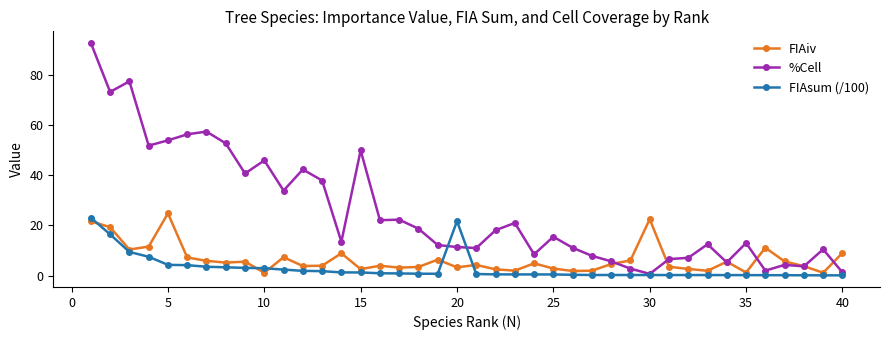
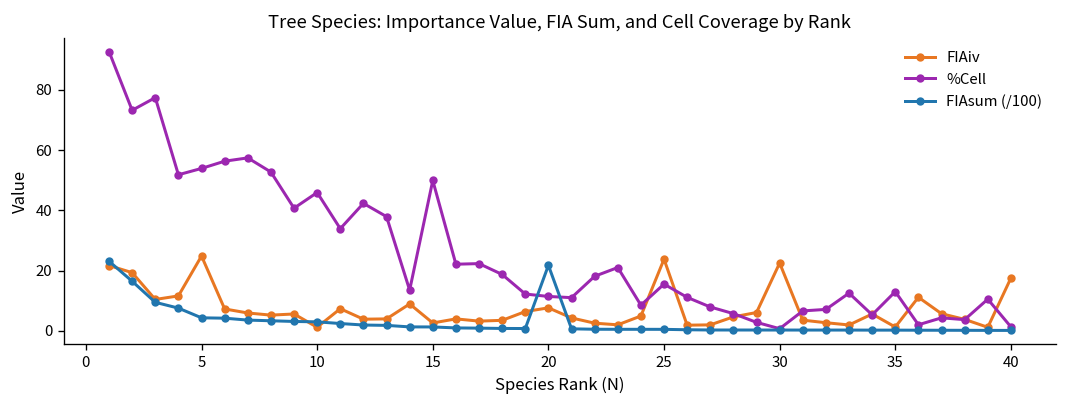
  {
    "FIAiv": {
      "5": 25,
      "10": 1,
      "15": 3,
-     "20": 3,
-     "25": 3,
+     "20": 8,
+     "25": 24,
      "30": 22,
      "35": 1,
-     "40": 9
+     "40": 18
    },
    "%Cell": {
      "5": 54,
      "10": 46,
      "15": 50,
      "20": 11,
      "25": 16,
      "35": 13,
      "40": 1
    },
    "FIAsum (/100)": {
      "5": 4,
      "10": 3,
      "15": 1,
      "20": 22,
      "25": 0,
      "35": 0,
      "40": 0
    }
  }
